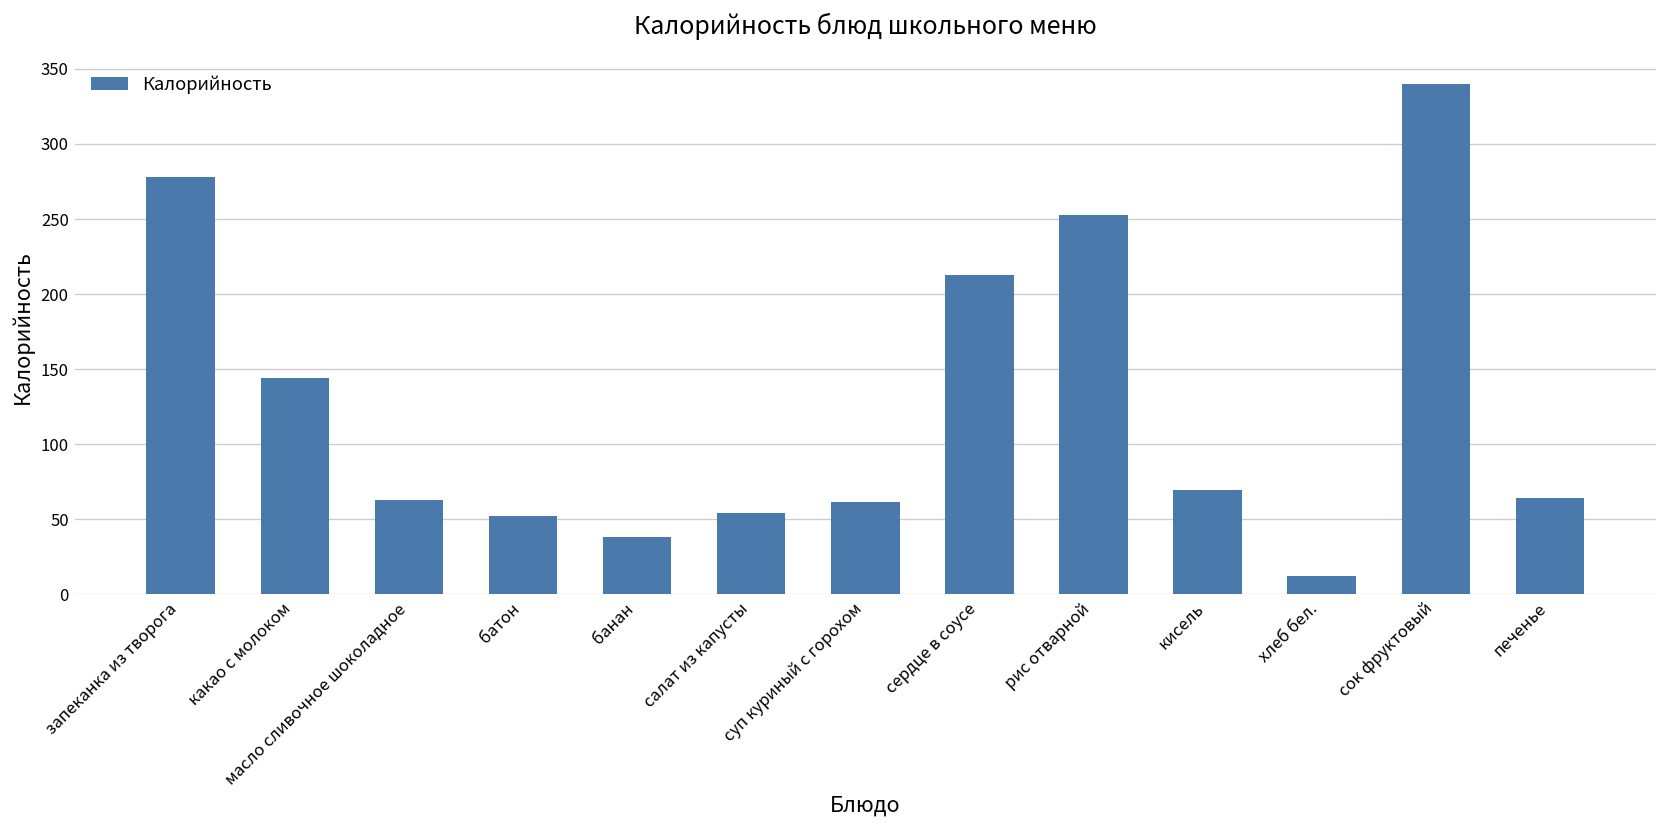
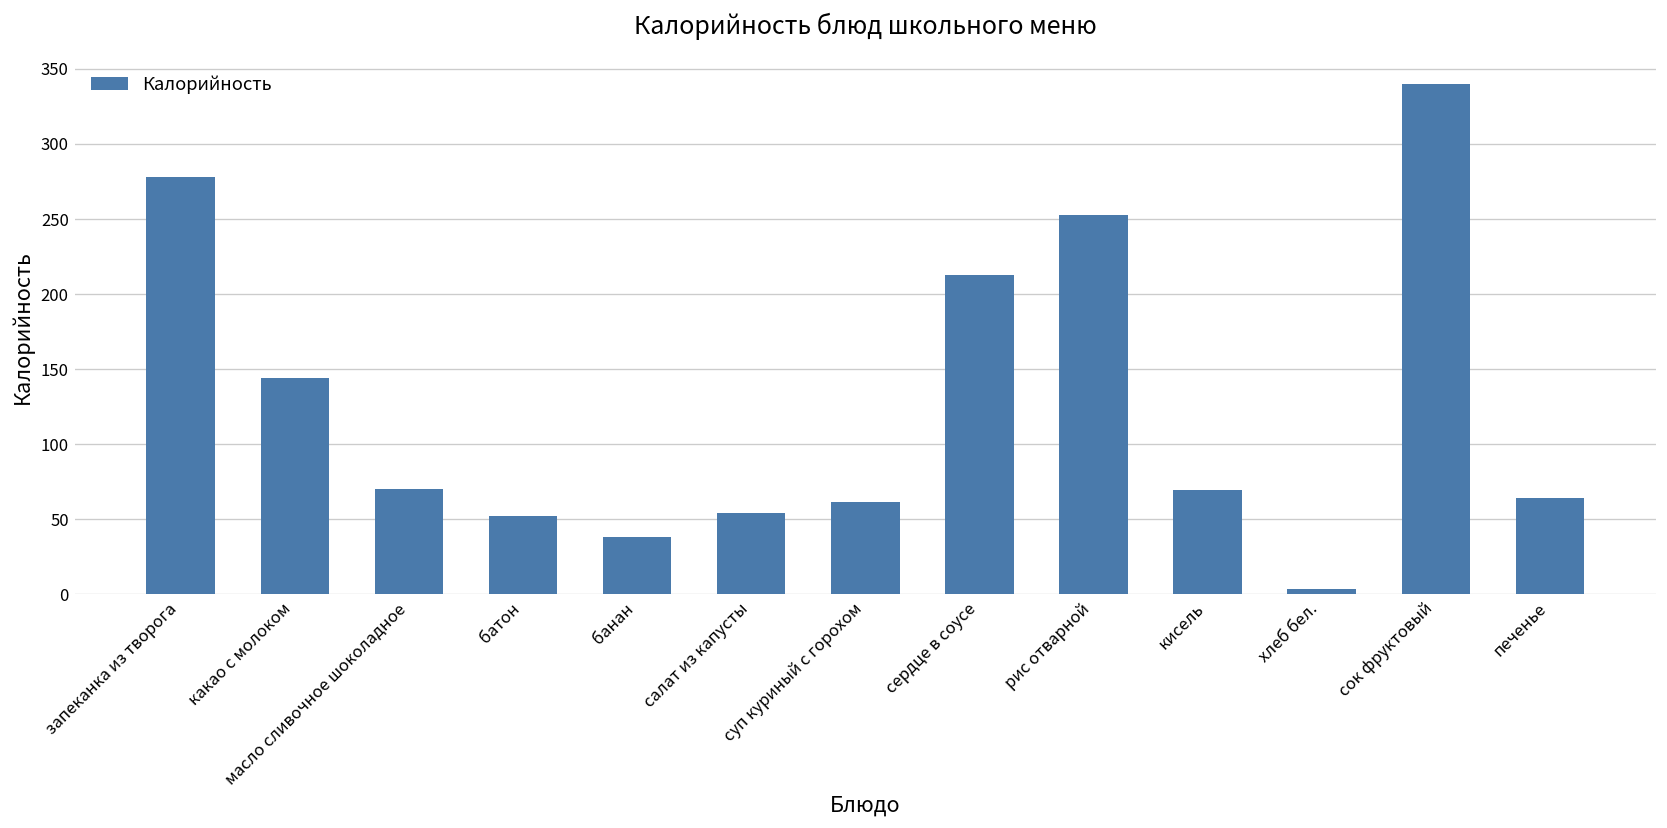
  {
    "запеканка из творога": 278,
    "какао с молоком": 144,
-   "масло сливочное шоколадное": 63,
+   "масло сливочное шоколадное": 70,
    "батон": 52,
    "банан": 38,
    "салат из капусты": 54,
    "суп куриный с горохом": 62,
    "сердце в соусе": 213,
    "рис отварной": 253,
    "кисель": 69,
-   "хлеб бел.": 12,
+   "хлеб бел.": 4,
    "сок фруктовый": 340,
    "печенье": 64
  }
